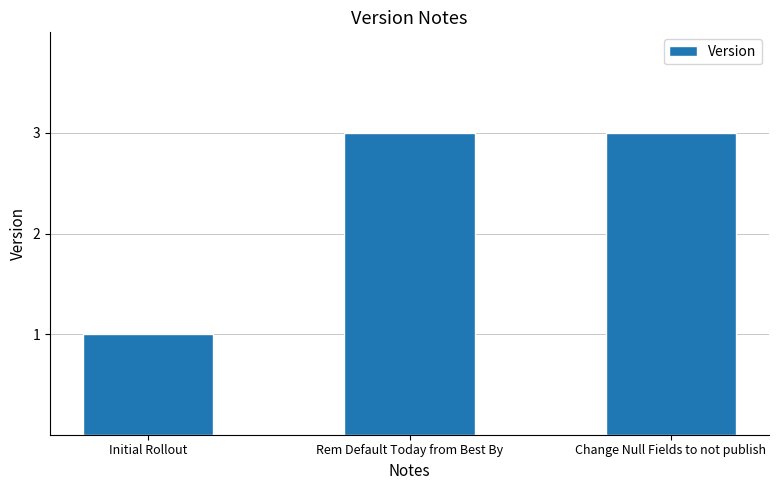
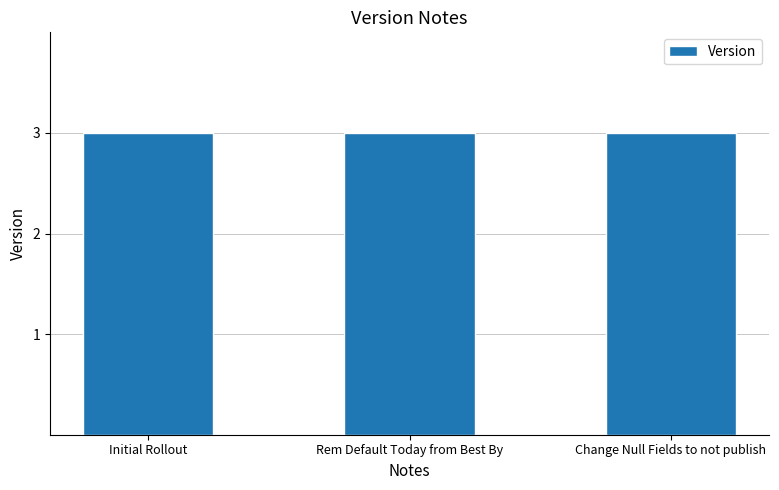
  {
-   "Initial Rollout": 1,
+   "Initial Rollout": 3,
    "Rem Default Today from Best By": 3,
    "Change Null Fields to not publish": 3
  }
